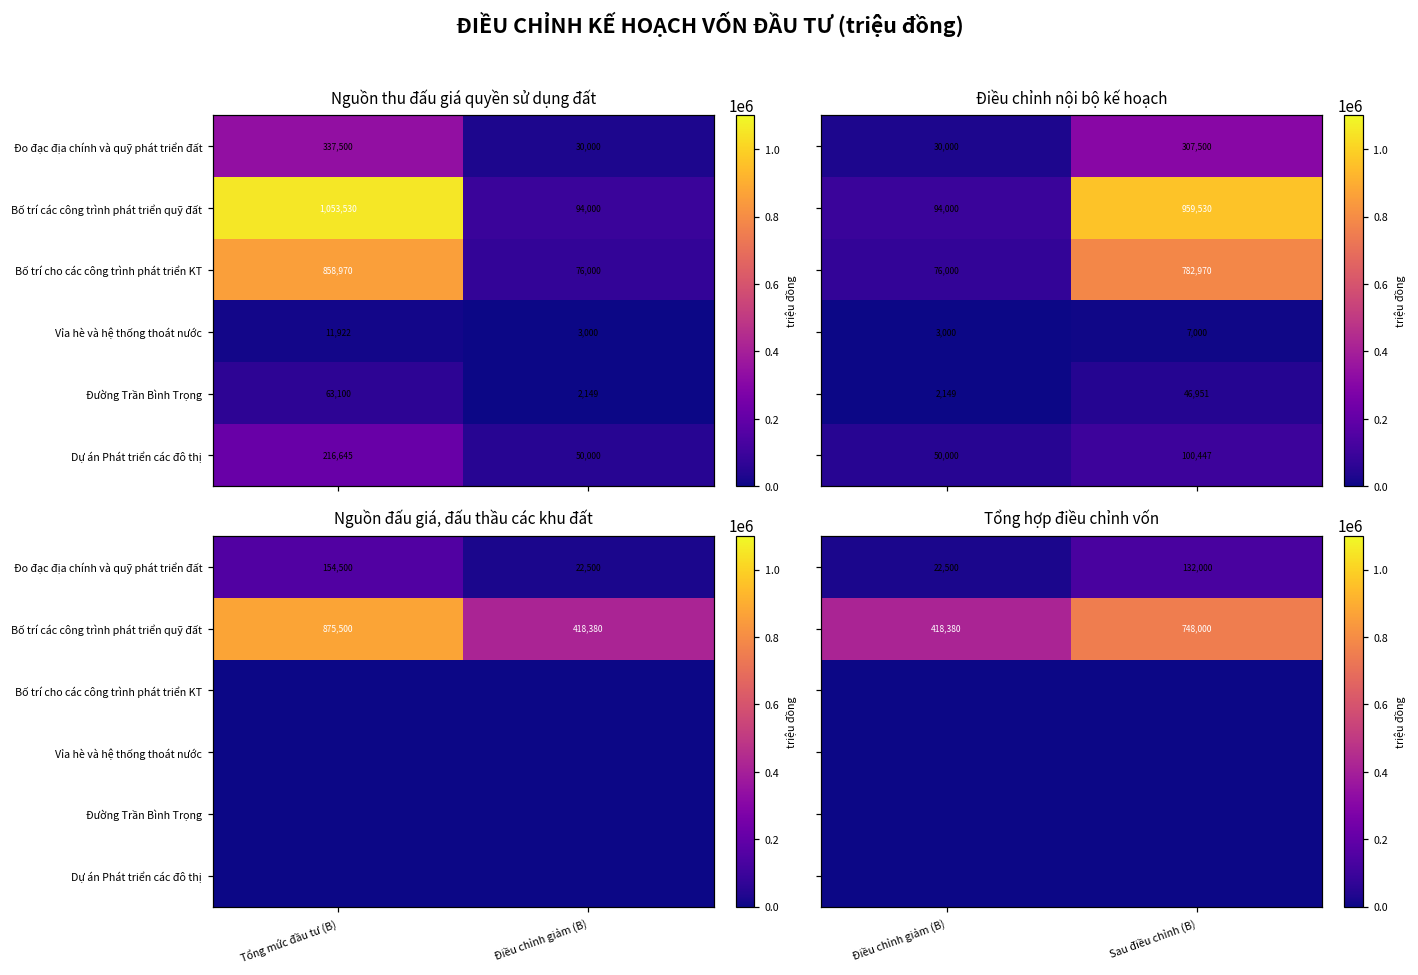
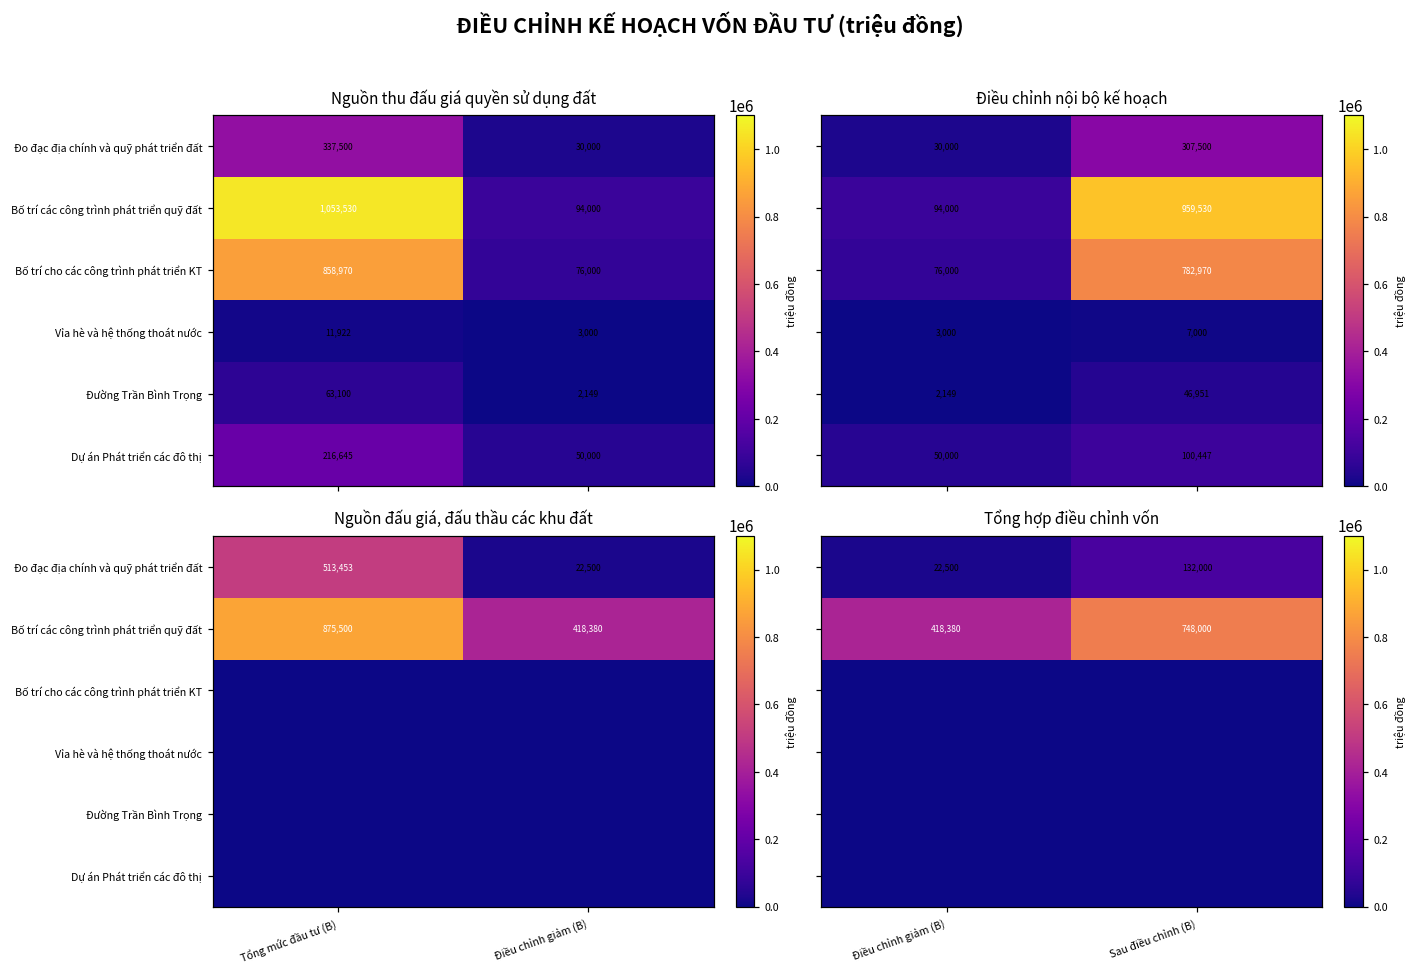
  {
    "Nguồn đấu giá, đấu thầu các khu đất": {
      "Đo đạc địa chính và quỹ phát triển đất": {
-       "Tổng mức đầu tư (B)": "154,500",
+       "Tổng mức đầu tư (B)": "513,453",
        "Điều chỉnh giảm (B)": "22,500"
      },
      "Bố trí các công trình phát triển quỹ đất": {
        "Tổng mức đầu tư (B)": "875,500",
        "Điều chỉnh giảm (B)": "418,380"
      }
    }
  }
